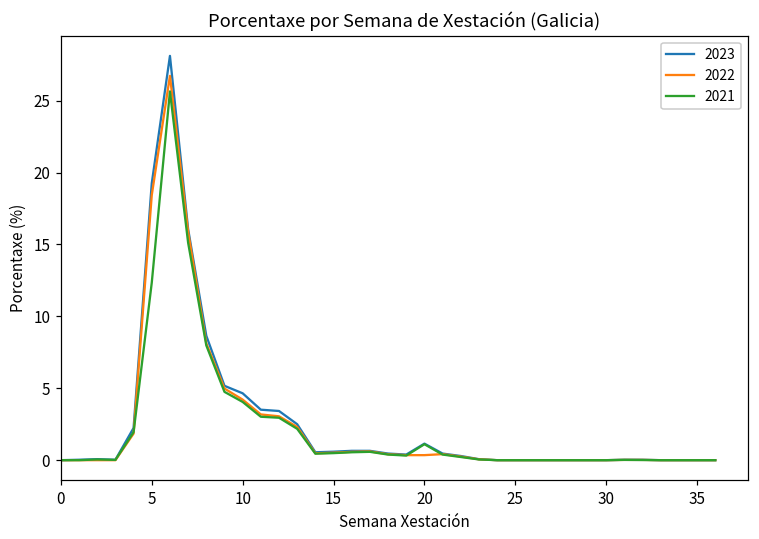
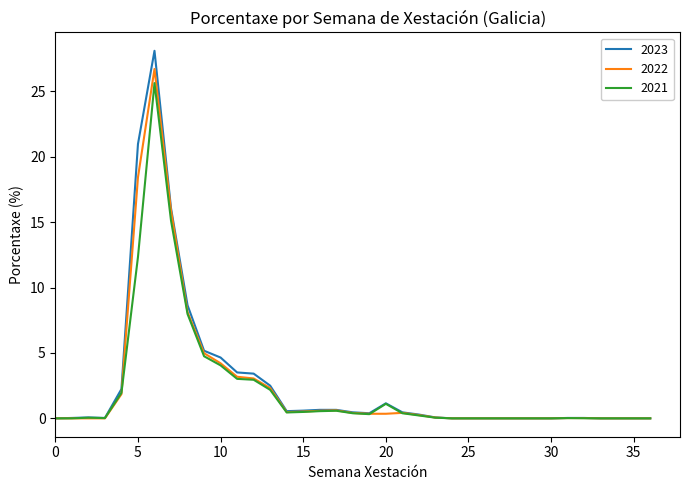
  {
    "2023": {
-     "5": 19.3,
+     "5": 21.0,
      "10": 4.7
    },
    "2022": {
      "5": 18.4,
      "20": 0.4
    },
    "2021": {
      "5": 12.3
    }
  }
